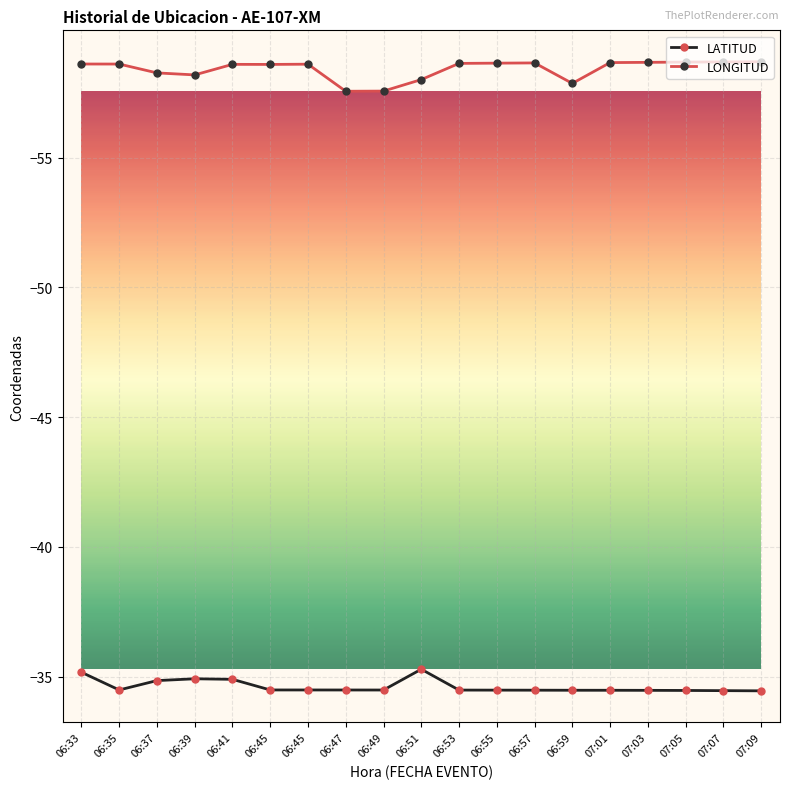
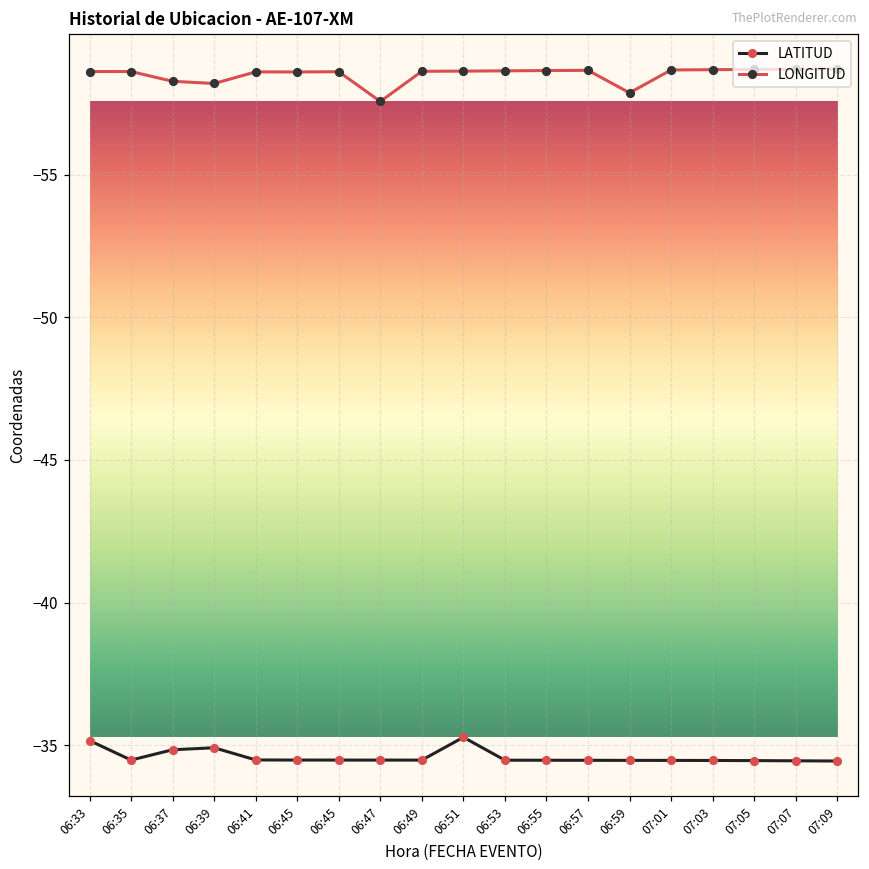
  {
    "LATITUD": {
      "06:33": -35.2,
      "06:35": -34.5,
      "06:37": -34.8,
      "06:39": -34.9,
-     "06:41": -34.9,
+     "06:41": -34.5,
      "06:47": -34.5,
      "06:49": -34.5,
      "06:51": -35.3,
      "06:53": -34.5,
      "06:55": -34.5,
      "06:57": -34.5,
      "06:59": -34.5,
      "07:01": -34.5,
      "07:03": -34.5,
      "07:05": -34.5,
      "07:07": -34.5,
      "07:09": -34.5
    },
    "LONGITUD": {
      "06:33": -58.6,
      "06:35": -58.6,
      "06:37": -58.3,
      "06:39": -58.2,
      "06:41": -58.6,
      "06:47": -57.6,
-     "06:49": -57.6,
-     "06:51": -58.0,
+     "06:49": -58.6,
+     "06:51": -58.6,
      "06:53": -58.6,
      "06:55": -58.6,
      "06:57": -58.7,
      "06:59": -57.9,
      "07:01": -58.7,
      "07:03": -58.7
    }
  }
